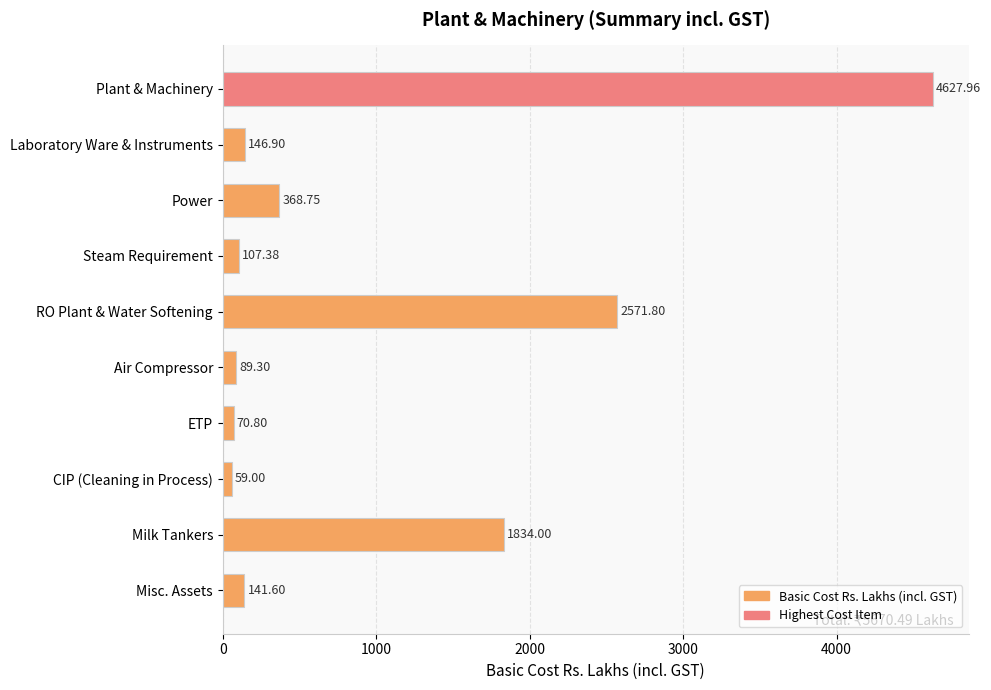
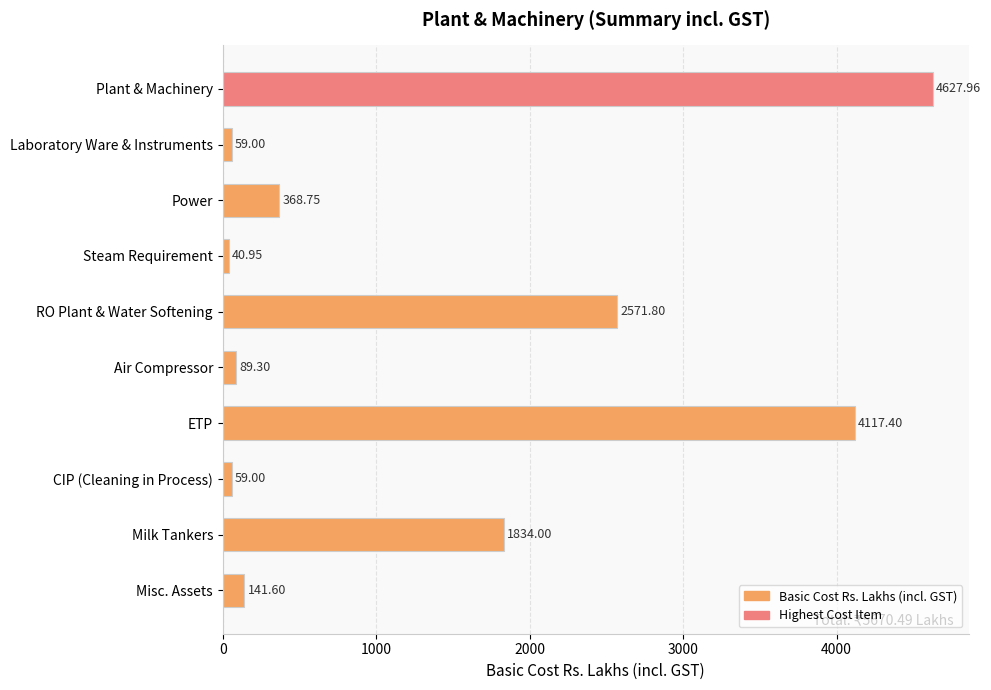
  {
    "Plant & Machinery": 4627.96,
-   "Laboratory Ware & Instruments": 146.90,
+   "Laboratory Ware & Instruments": 59.00,
    "Power": 368.75,
-   "Steam Requirement": 107.38,
+   "Steam Requirement": 40.95,
    "RO Plant & Water Softening": 2571.80,
    "Air Compressor": 89.30,
-   "ETP": 70.80,
+   "ETP": 4117.40,
    "CIP (Cleaning in Process)": 59.00,
    "Milk Tankers": 1834.00,
    "Misc. Assets": 141.60
  }
